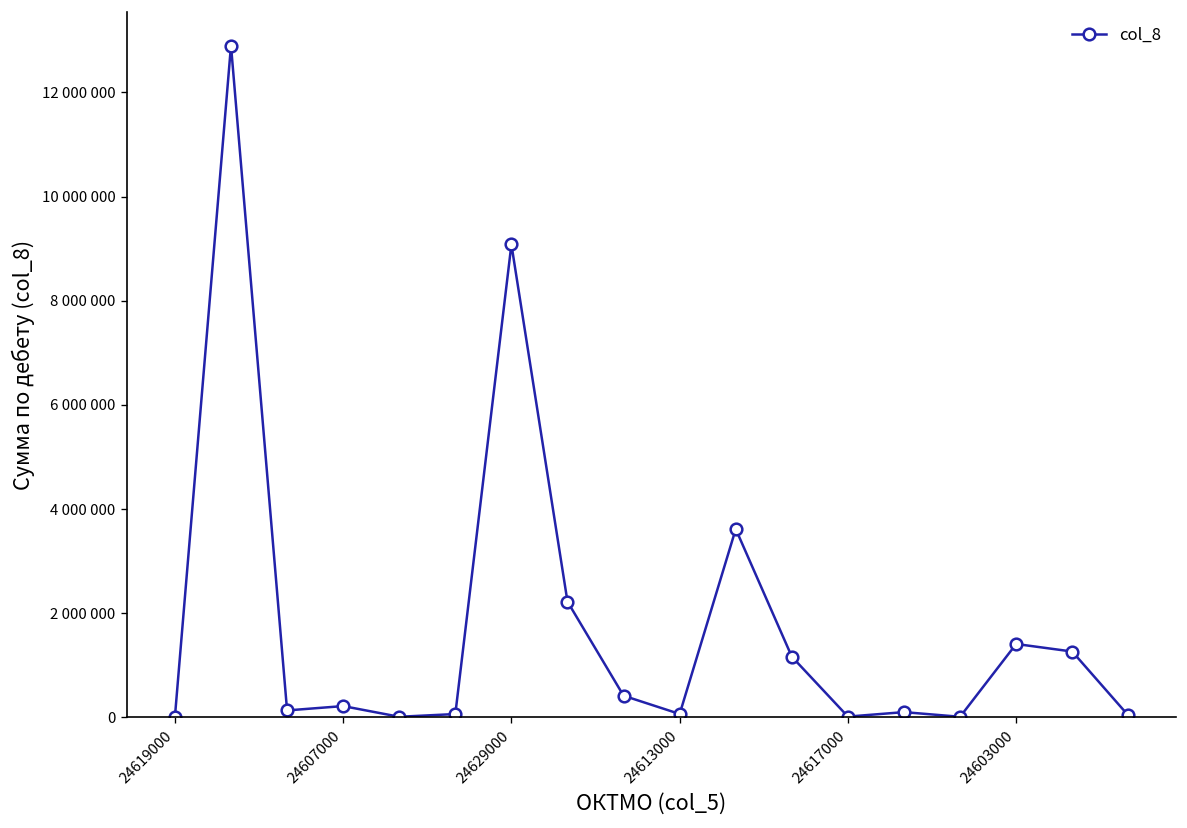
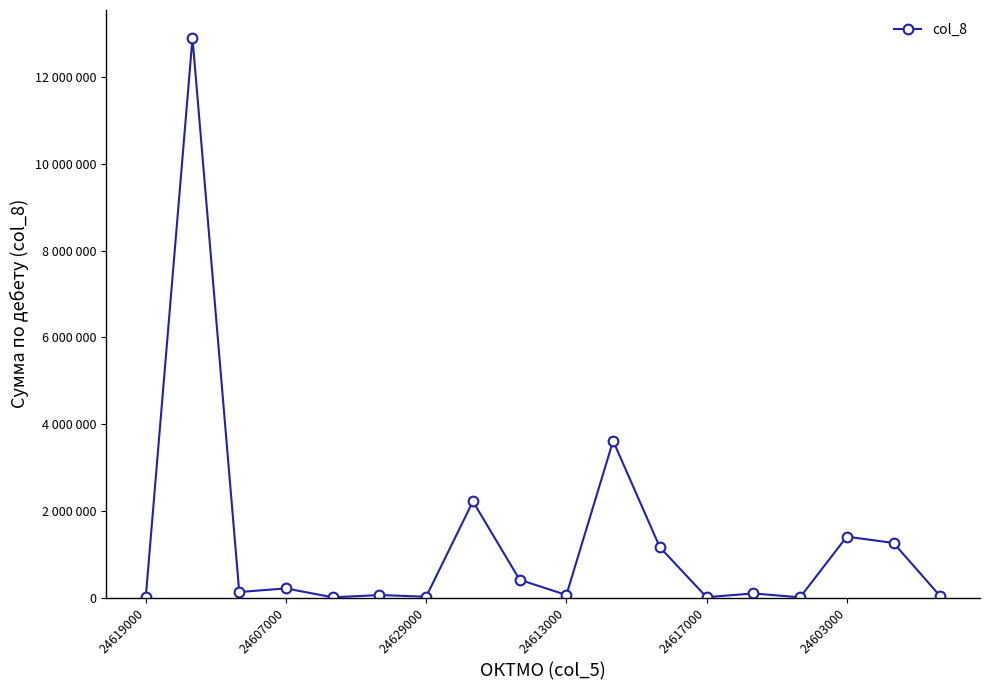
  {
    "24619000": 0,
-   "24629000": 9100000,
+   "24629000": 0,
    "24617000": 0,
    "24603000": 1400000
  }
